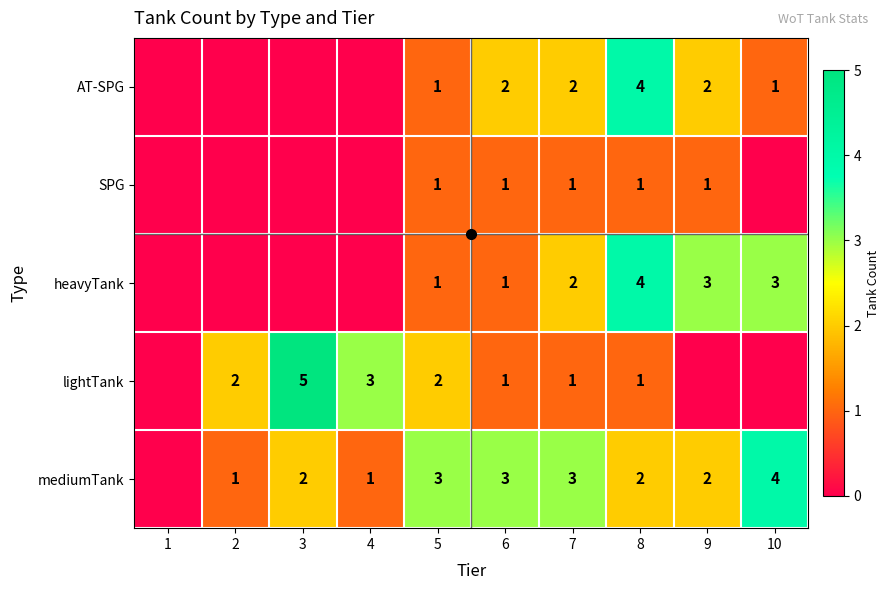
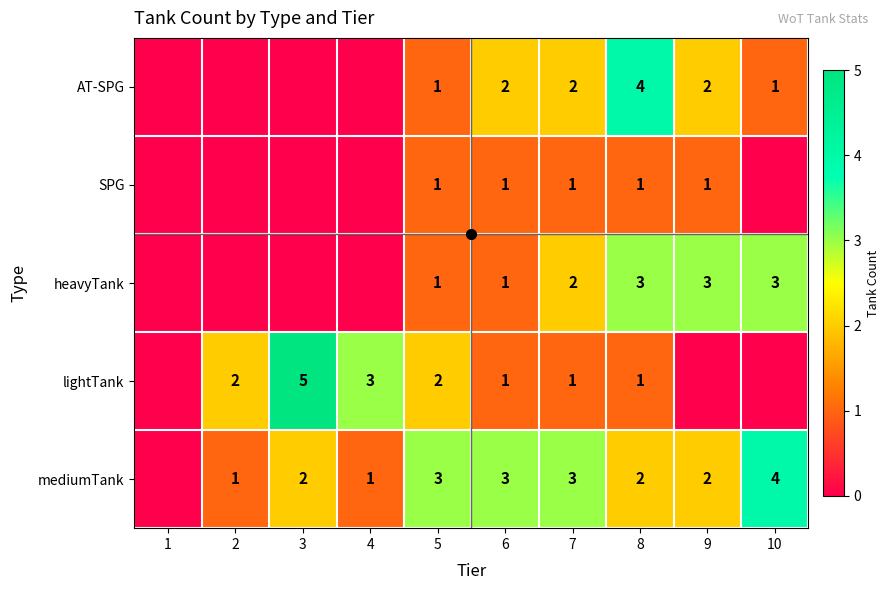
  {
    "AT-SPG": {
      "5": 1,
      "6": 2,
      "7": 2,
      "8": 4,
      "9": 2,
      "10": 1
    },
    "SPG": {
      "5": 1,
      "6": 1,
      "7": 1,
      "8": 1,
      "9": 1
    },
    "heavyTank": {
      "5": 1,
      "6": 1,
      "7": 2,
-     "8": 4,
+     "8": 3,
      "9": 3,
      "10": 3
    },
    "lightTank": {
      "2": 2,
      "3": 5,
      "4": 3,
      "5": 2,
      "6": 1,
      "7": 1,
      "8": 1
    },
    "mediumTank": {
      "2": 1,
      "3": 2,
      "4": 1,
      "5": 3,
      "6": 3,
      "7": 3,
      "8": 2,
      "9": 2,
      "10": 4
    }
  }
